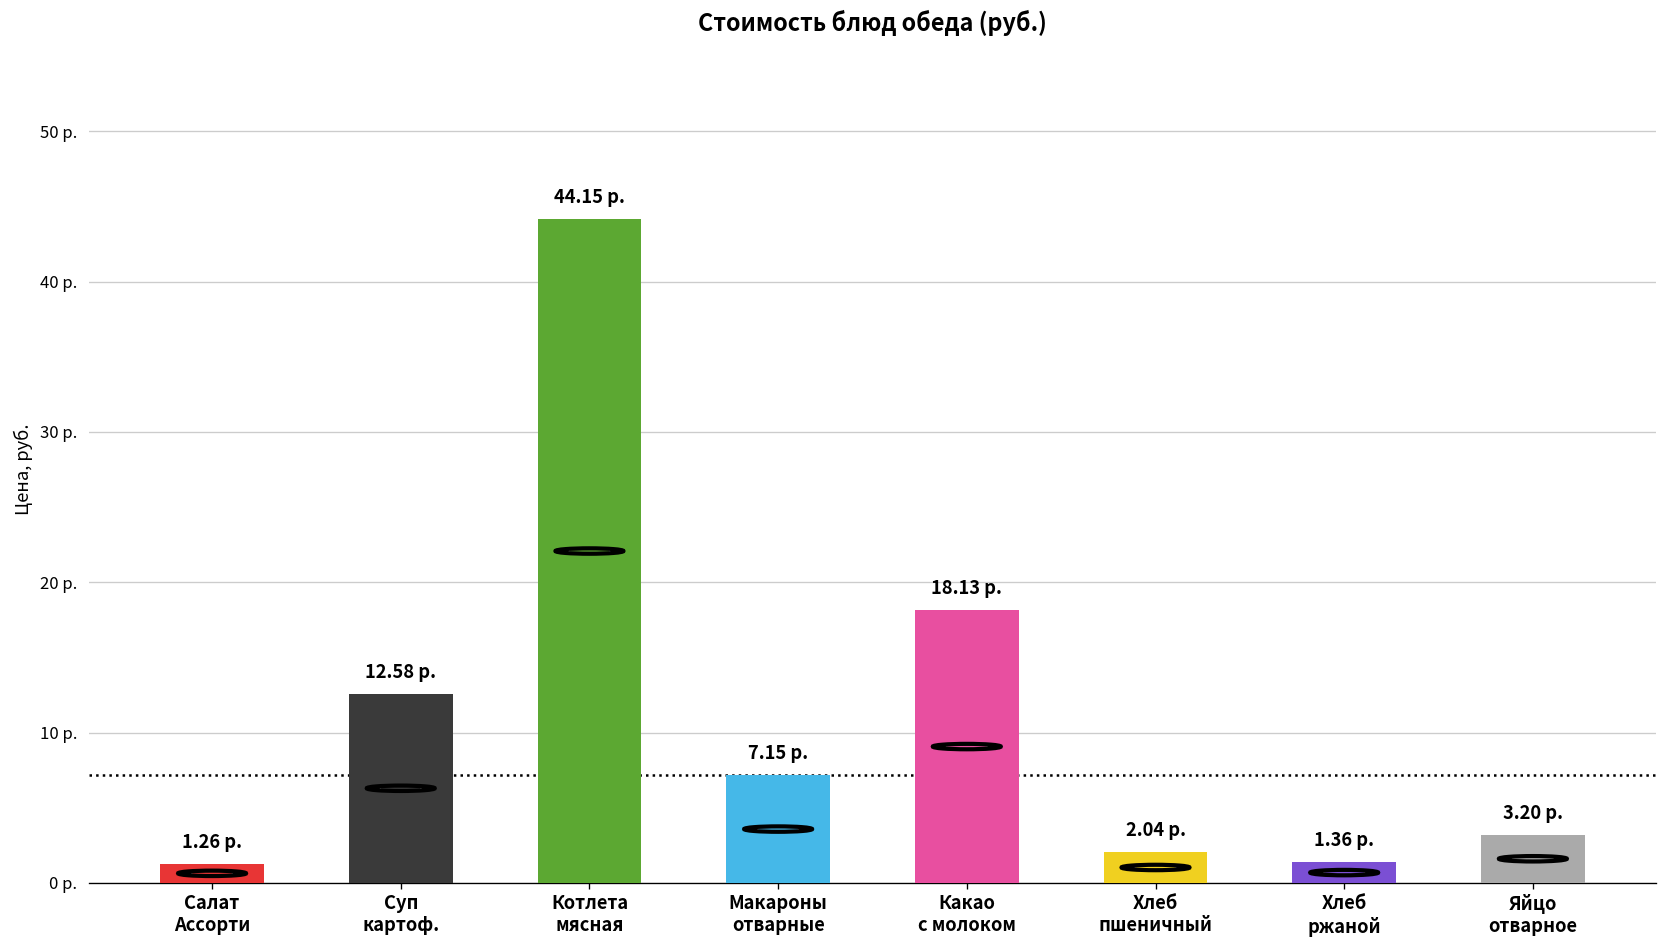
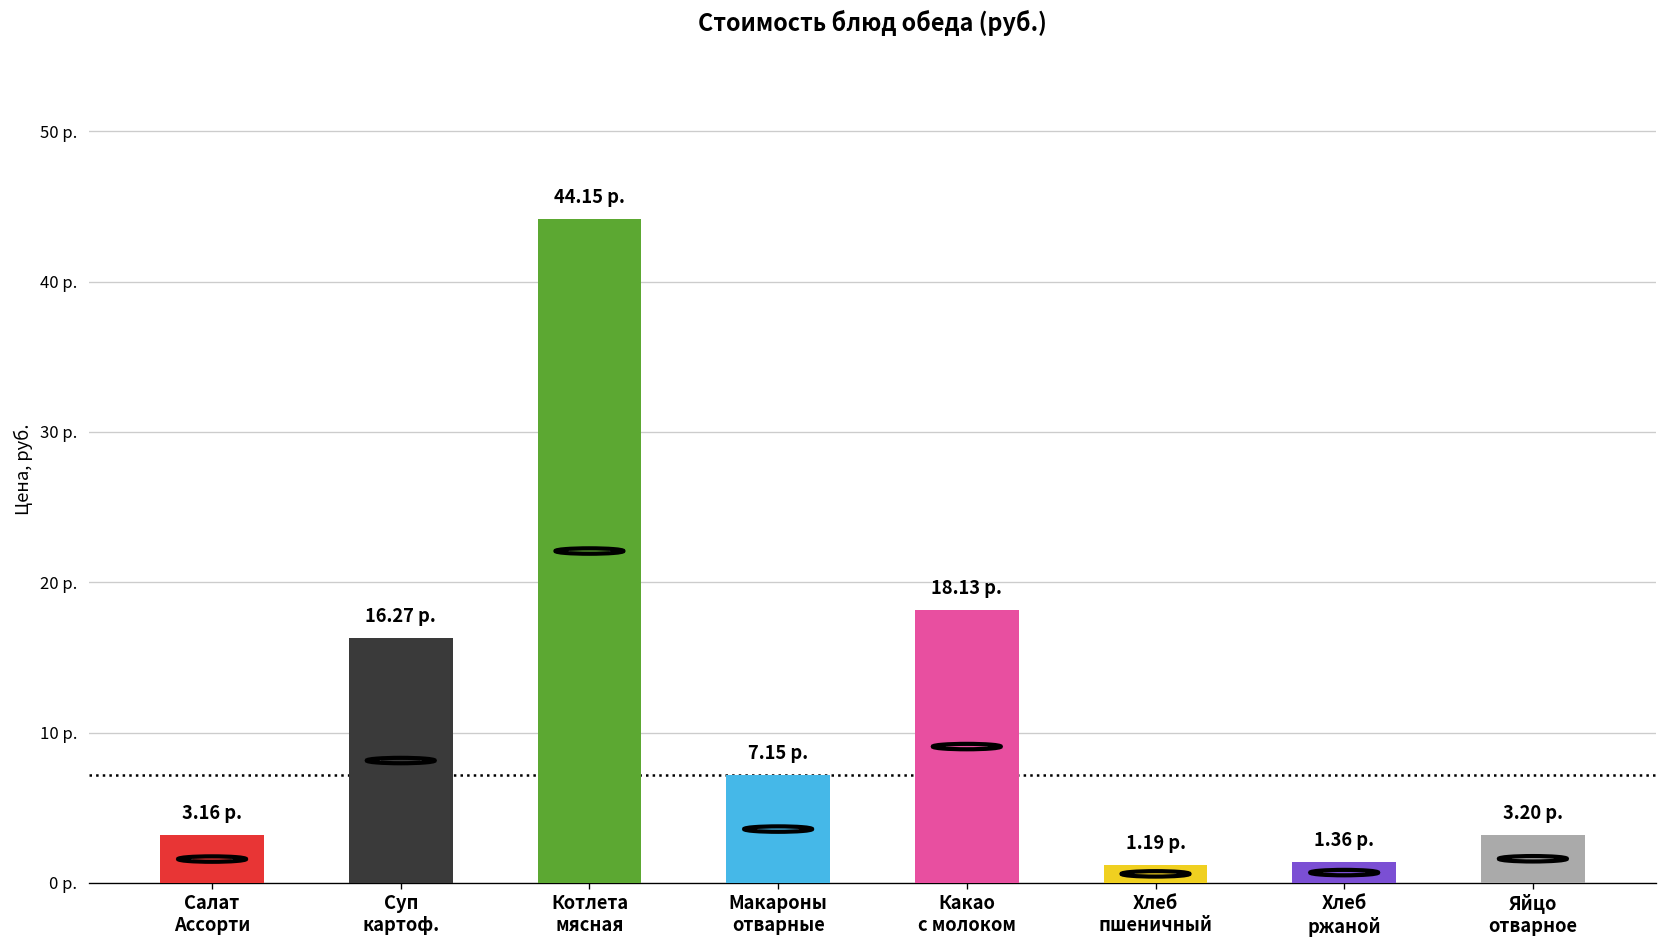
  {
-   "Салат Ассорти": 1.26,
-   "Суп картоф.": 12.58,
+   "Салат Ассорти": 3.16,
+   "Суп картоф.": 16.27,
    "Котлета мясная": 44.15,
    "Макароны отварные": 7.15,
    "Какао с молоком": 18.13,
-   "Хлеб пшеничный": 2.04,
+   "Хлеб пшеничный": 1.19,
    "Хлеб ржаной": 1.36,
    "Яйцо отварное": 3.20
  }
